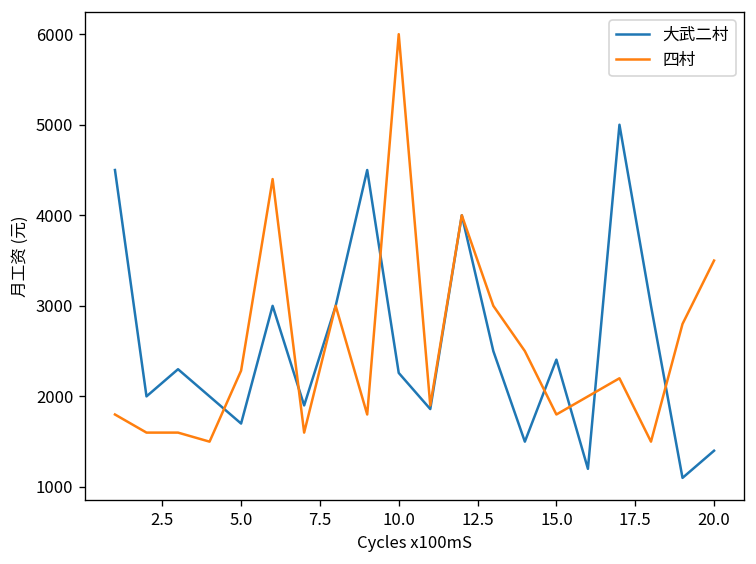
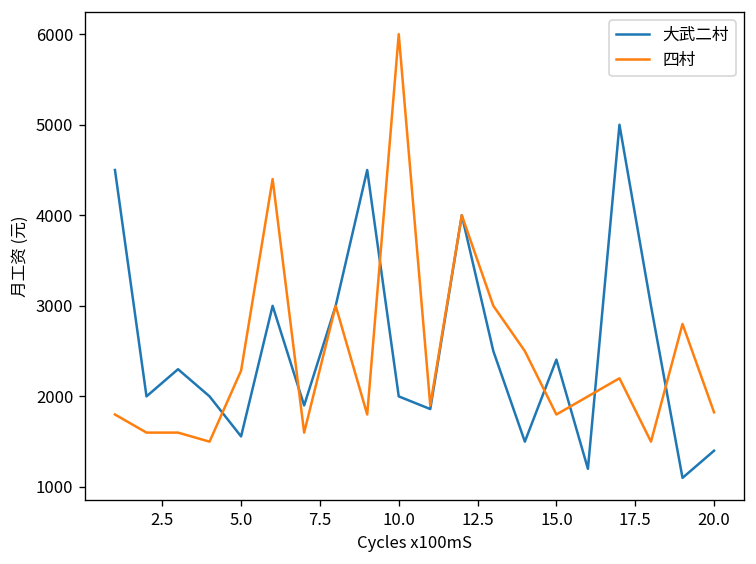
  {
    "大武二村": {
-     "5.0": 1700,
-     "10.0": 2300,
+     "5.0": 1600,
+     "10.0": 2000,
      "15.0": 2400,
      "20.0": 1400
    },
    "四村": {
      "5.0": 2300,
      "10.0": 6000,
      "15.0": 1800,
-     "20.0": 3500
+     "20.0": 1800
    }
  }
